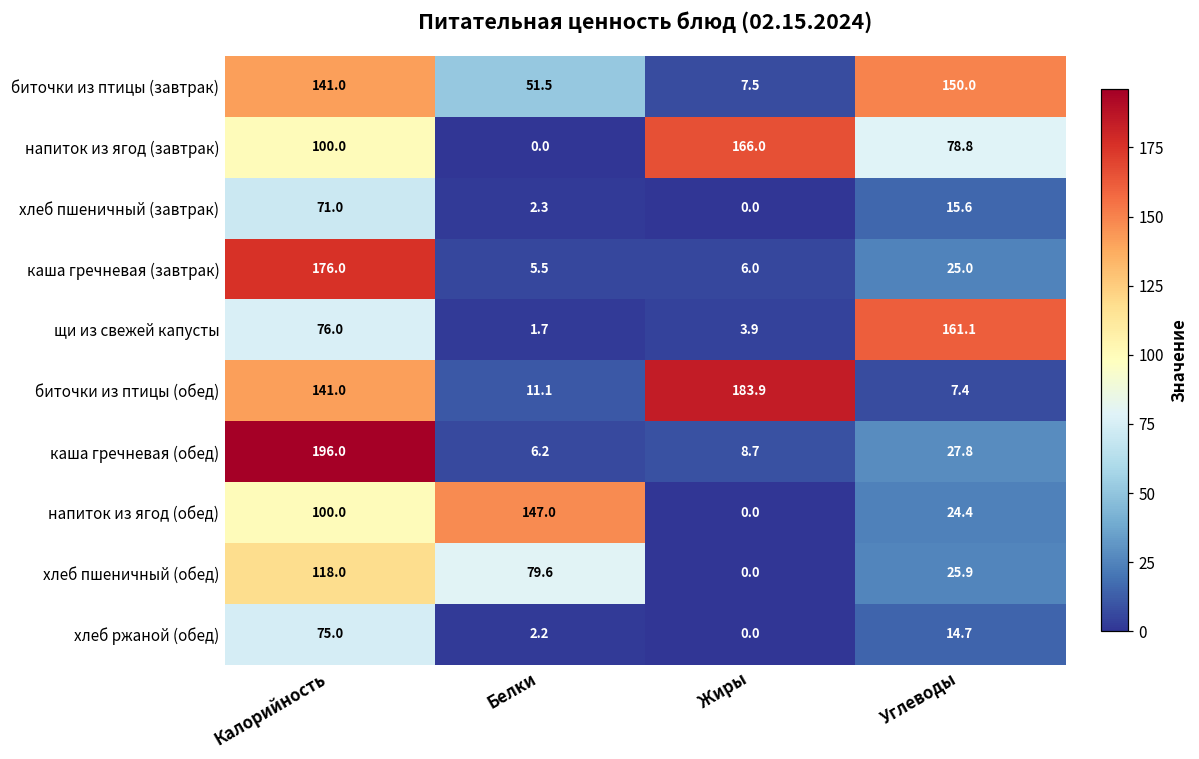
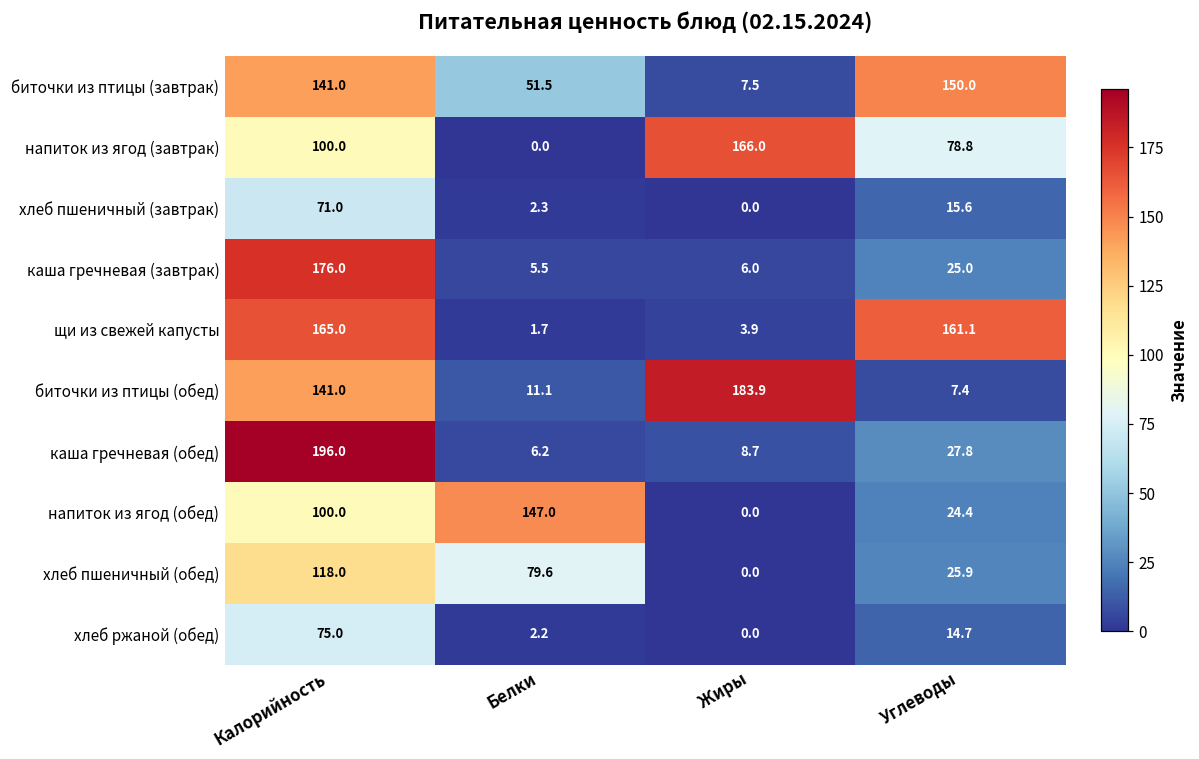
  {
    "биточки из птицы (завтрак)": {
      "Калорийность": 141.0,
      "Белки": 51.5,
      "Жиры": 7.5,
      "Углеводы": 150.0
    },
    "напиток из ягод (завтрак)": {
      "Калорийность": 100.0,
      "Белки": 0.0,
      "Жиры": 166.0,
      "Углеводы": 78.8
    },
    "хлеб пшеничный (завтрак)": {
      "Калорийность": 71.0,
      "Белки": 2.3,
      "Жиры": 0.0,
      "Углеводы": 15.6
    },
    "каша гречневая (завтрак)": {
      "Калорийность": 176.0,
      "Белки": 5.5,
      "Жиры": 6.0,
      "Углеводы": 25.0
    },
    "щи из свежей капусты": {
-     "Калорийность": 76.0,
+     "Калорийность": 165.0,
      "Белки": 1.7,
      "Жиры": 3.9,
      "Углеводы": 161.1
    },
    "биточки из птицы (обед)": {
      "Калорийность": 141.0,
      "Белки": 11.1,
      "Жиры": 183.9,
      "Углеводы": 7.4
    },
    "каша гречневая (обед)": {
      "Калорийность": 196.0,
      "Белки": 6.2,
      "Жиры": 8.7,
      "Углеводы": 27.8
    },
    "напиток из ягод (обед)": {
      "Калорийность": 100.0,
      "Белки": 147.0,
      "Жиры": 0.0,
      "Углеводы": 24.4
    },
    "хлеб пшеничный (обед)": {
      "Калорийность": 118.0,
      "Белки": 79.6,
      "Жиры": 0.0,
      "Углеводы": 25.9
    },
    "хлеб ржаной (обед)": {
      "Калорийность": 75.0,
      "Белки": 2.2,
      "Жиры": 0.0,
      "Углеводы": 14.7
    }
  }
